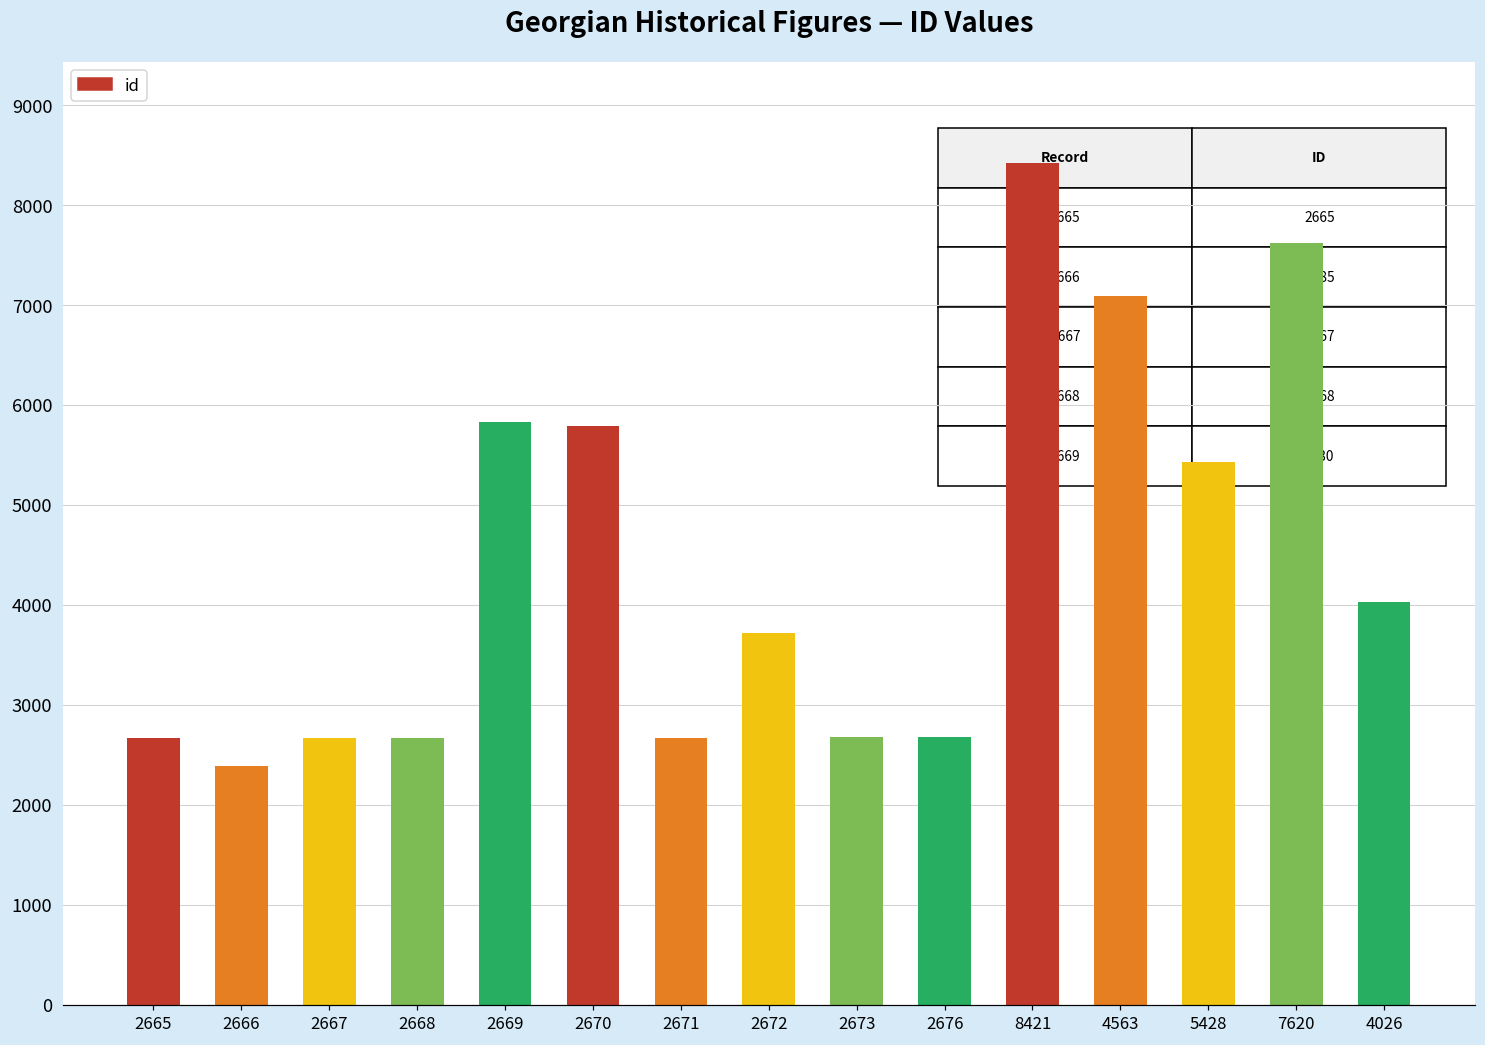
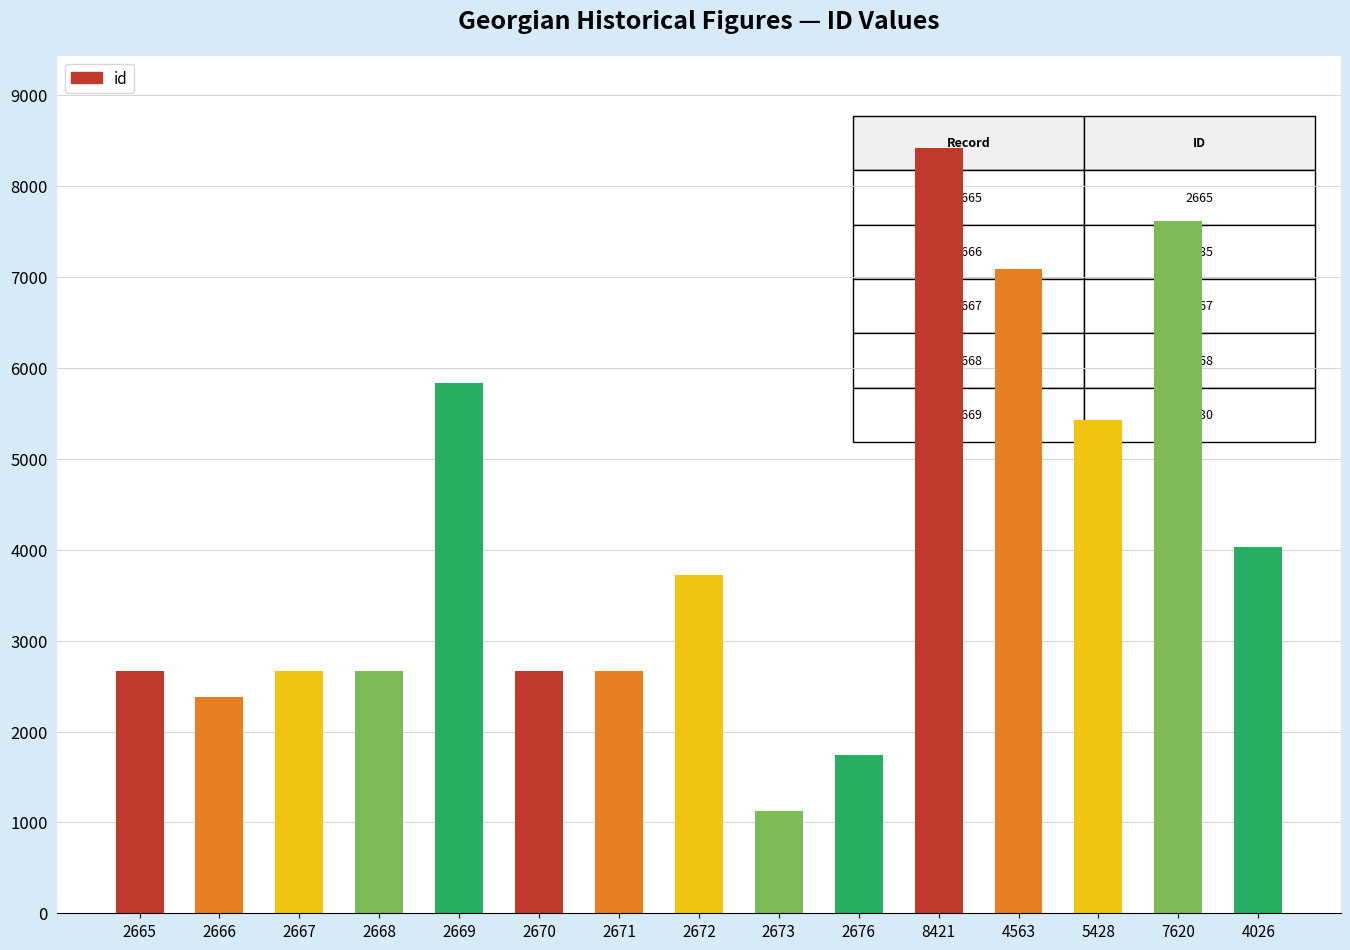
  {
    "2665": 2700,
    "2666": 2400,
    "2667": 2700,
    "2668": 2700,
    "2669": 5800,
-   "2670": 5800,
+   "2670": 2700,
    "2671": 2700,
    "2672": 3700,
-   "2673": 2700,
-   "2676": 2700,
+   "2673": 1100,
+   "2676": 1700,
    "8421": 8400,
    "4563": 7100,
    "5428": 5400,
    "4026": 4000
  }
